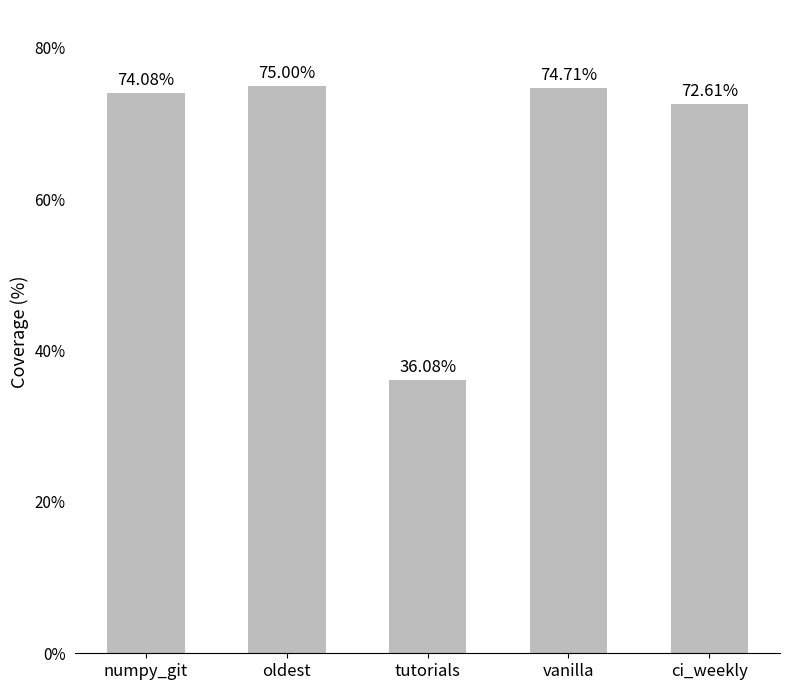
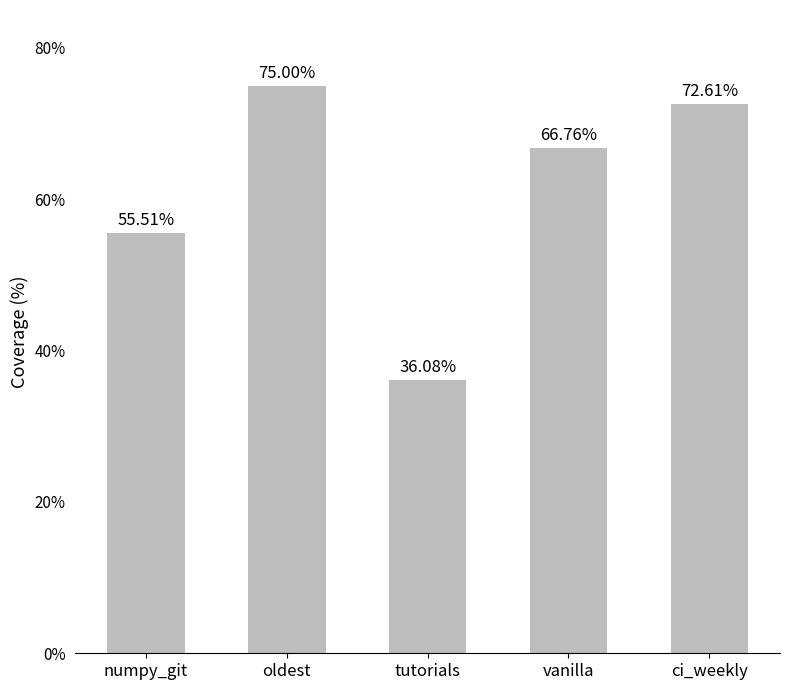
  {
-   "numpy_git": "74.08%",
+   "numpy_git": "55.51%",
    "oldest": "75.00%",
    "tutorials": "36.08%",
-   "vanilla": "74.71%",
+   "vanilla": "66.76%",
    "ci_weekly": "72.61%"
  }
